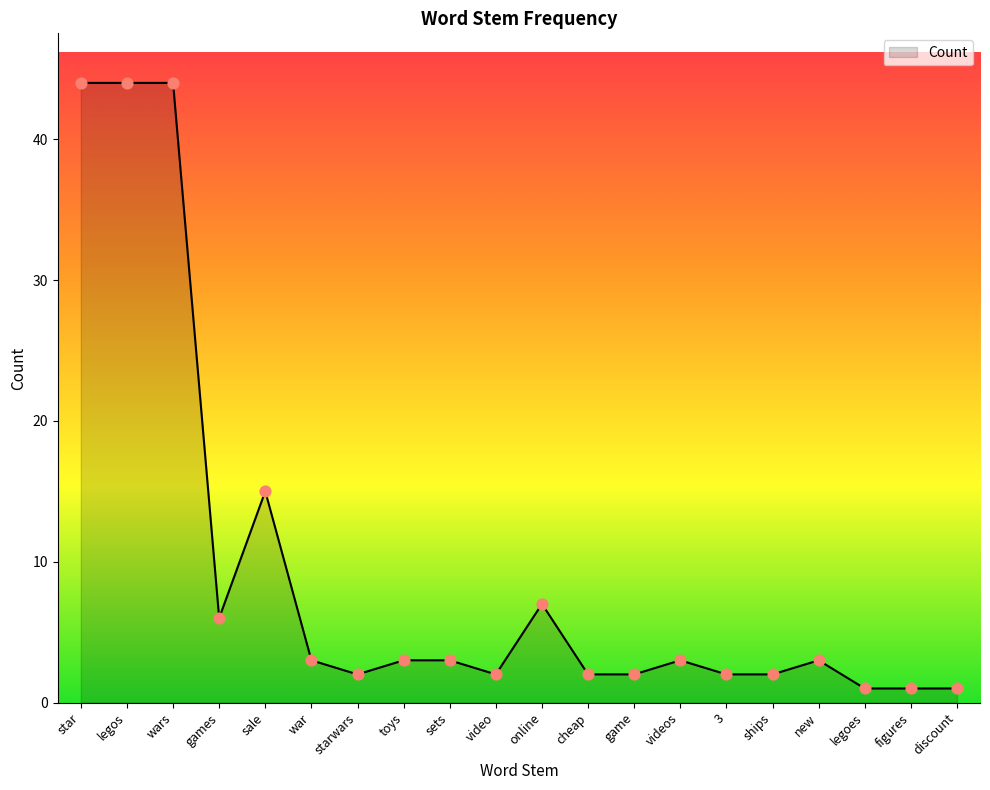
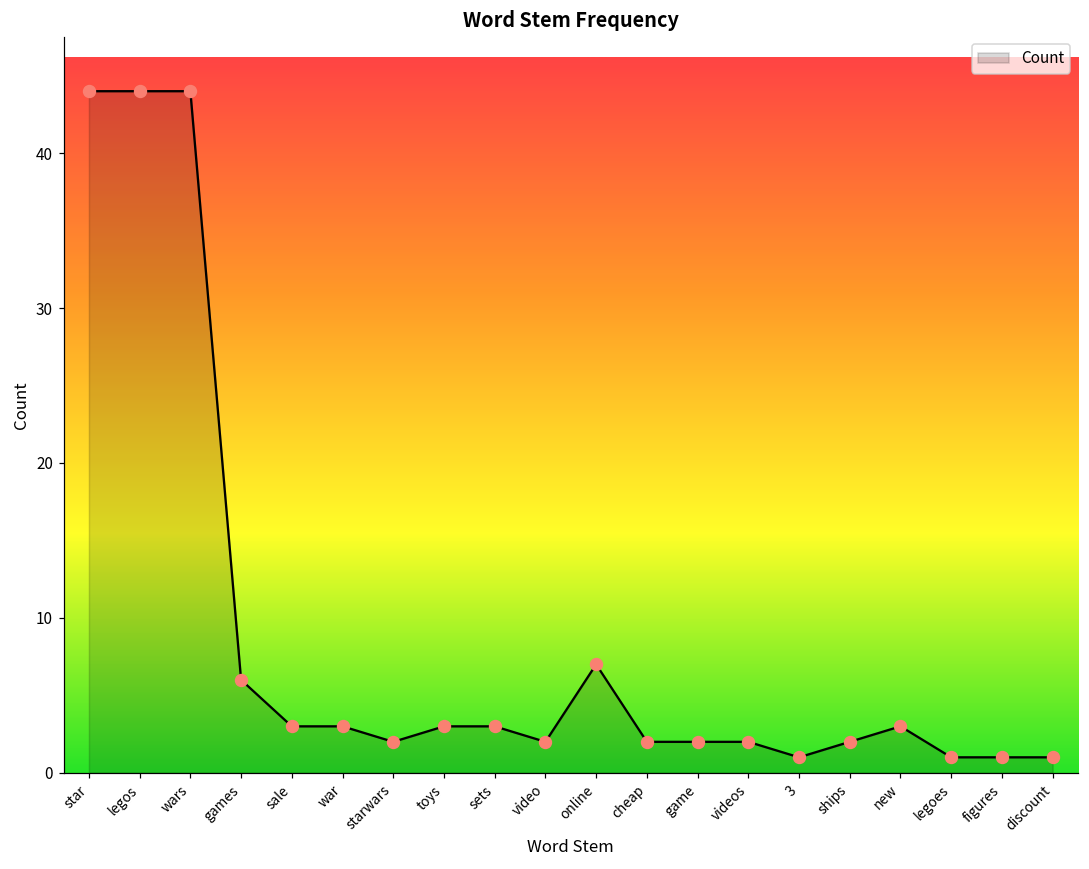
  {
    "star": 44,
    "legos": 44,
    "wars": 44,
    "games": 6,
-   "sale": 15,
+   "sale": 3,
    "war": 3,
    "starwars": 2,
    "toys": 3,
    "sets": 3,
    "video": 2,
    "online": 7,
    "cheap": 2,
    "game": 2,
-   "videos": 3,
-   "3": 2,
+   "videos": 2,
+   "3": 1,
    "ships": 2,
    "new": 3,
    "legoes": 1,
    "figures": 1,
    "discount": 1
  }
